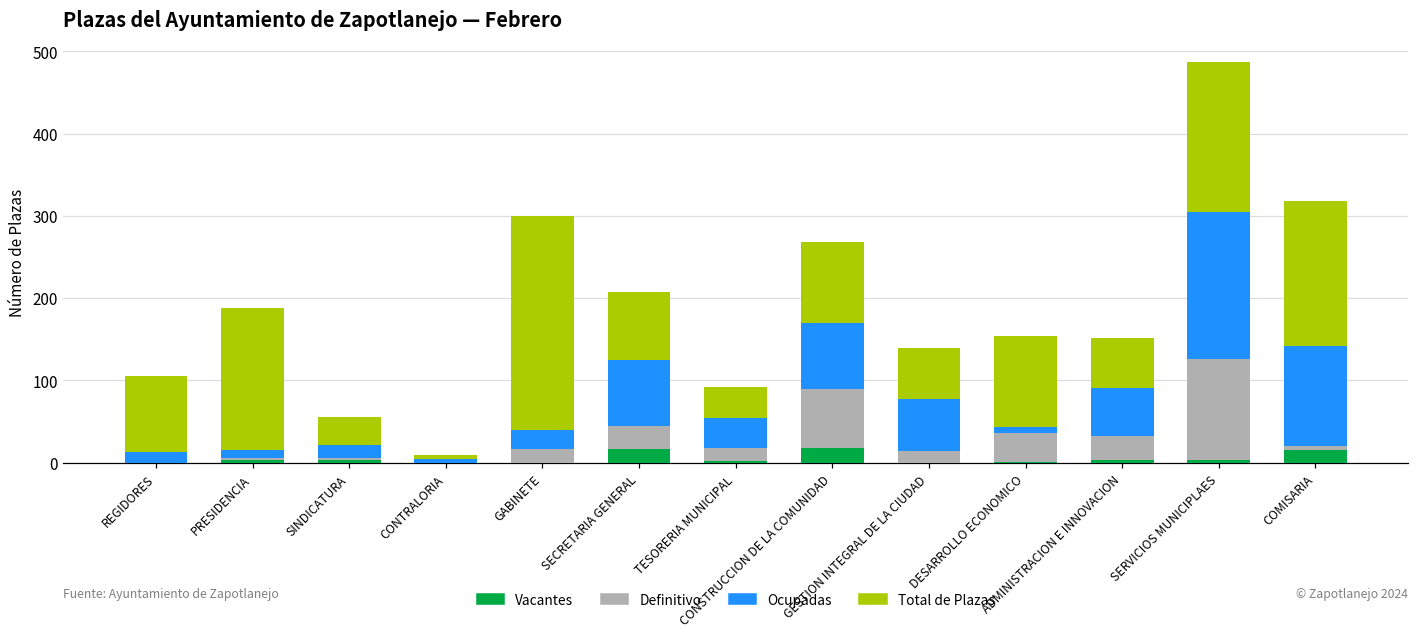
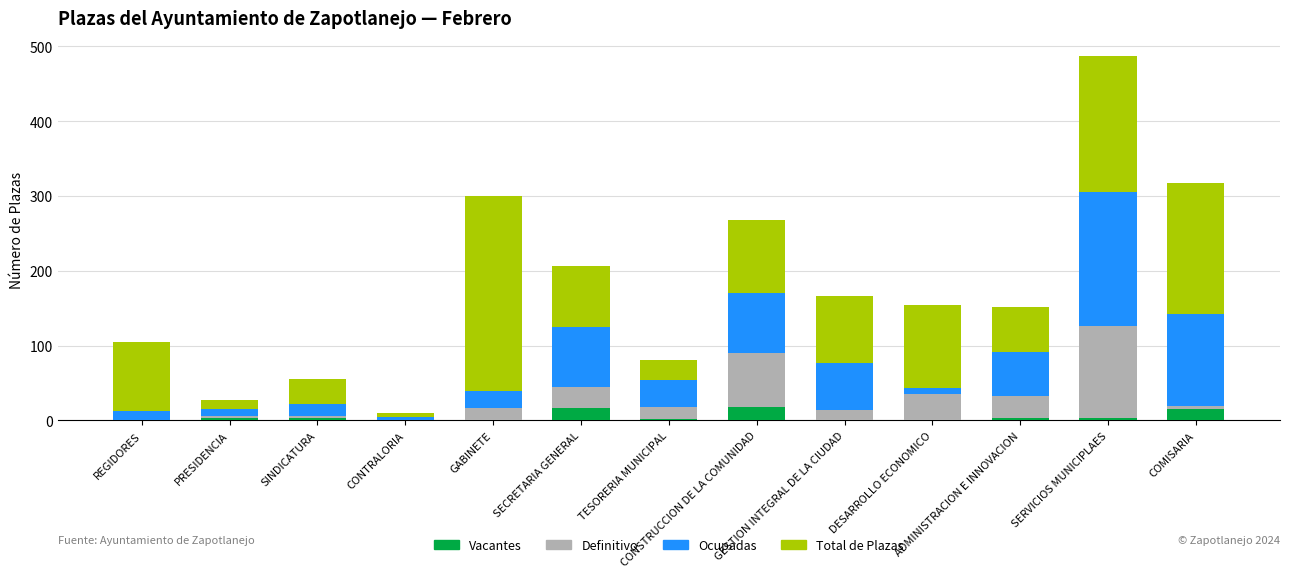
  {
    "Vacantes": {
      "REGIDORES": 0,
      "CONTRALORIA": 0,
      "GABINETE": 0,
      "SECRETARIA GENERAL": 20,
      "CONSTRUCCION DE LA COMUNIDAD": 20,
      "GESTION INTEGRAL DE LA CIUDAD": 0,
      "COMISARIA": 20
    },
    "Definitivo": {
      "REGIDORES": 0,
      "CONTRALORIA": 0,
      "GABINETE": 20,
      "SECRETARIA GENERAL": 30,
      "TESORERIA MUNICIPAL": 20,
      "CONSTRUCCION DE LA COMUNIDAD": 70,
      "GESTION INTEGRAL DE LA CIUDAD": 10,
      "DESARROLLO ECONOMICO": 40,
      "ADMINISTRACION E INNOVACION": 30,
      "SERVICIOS MUNICIPLAES": 120,
      "COMISARIA": 10
    },
    "Ocupadas": {
      "REGIDORES": 10,
      "PRESIDENCIA": 10,
      "SINDICATURA": 20,
      "CONTRALORIA": 10,
      "GABINETE": 20,
      "SECRETARIA GENERAL": 80,
      "TESORERIA MUNICIPAL": 40,
      "CONSTRUCCION DE LA COMUNIDAD": 80,
      "GESTION INTEGRAL DE LA CIUDAD": 60,
      "DESARROLLO ECONOMICO": 10,
      "ADMINISTRACION E INNOVACION": 60,
      "SERVICIOS MUNICIPLAES": 180,
      "COMISARIA": 120
    },
    "Total de Plazas": {
      "REGIDORES": 90,
-     "PRESIDENCIA": 170,
+     "PRESIDENCIA": 10,
      "SINDICATURA": 30,
      "CONTRALORIA": 10,
      "GABINETE": 260,
      "SECRETARIA GENERAL": 80,
-     "TESORERIA MUNICIPAL": 40,
+     "TESORERIA MUNICIPAL": 30,
      "CONSTRUCCION DE LA COMUNIDAD": 100,
-     "GESTION INTEGRAL DE LA CIUDAD": 60,
+     "GESTION INTEGRAL DE LA CIUDAD": 90,
      "DESARROLLO ECONOMICO": 110,
      "ADMINISTRACION E INNOVACION": 60,
      "SERVICIOS MUNICIPLAES": 180,
      "COMISARIA": 180
    }
  }
